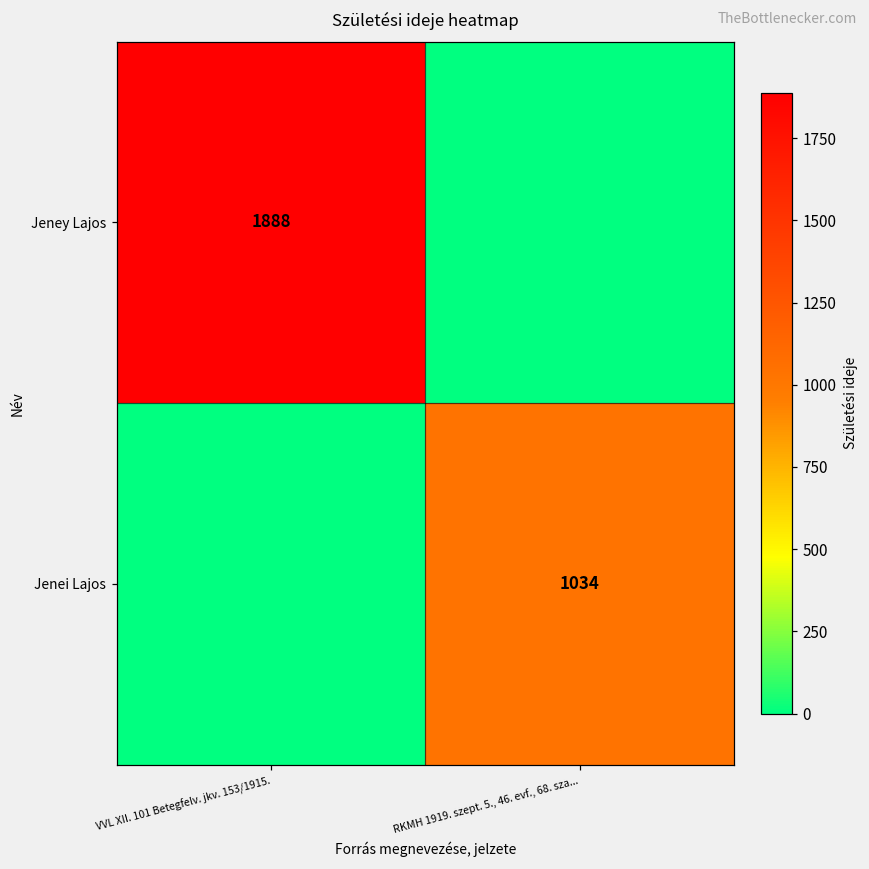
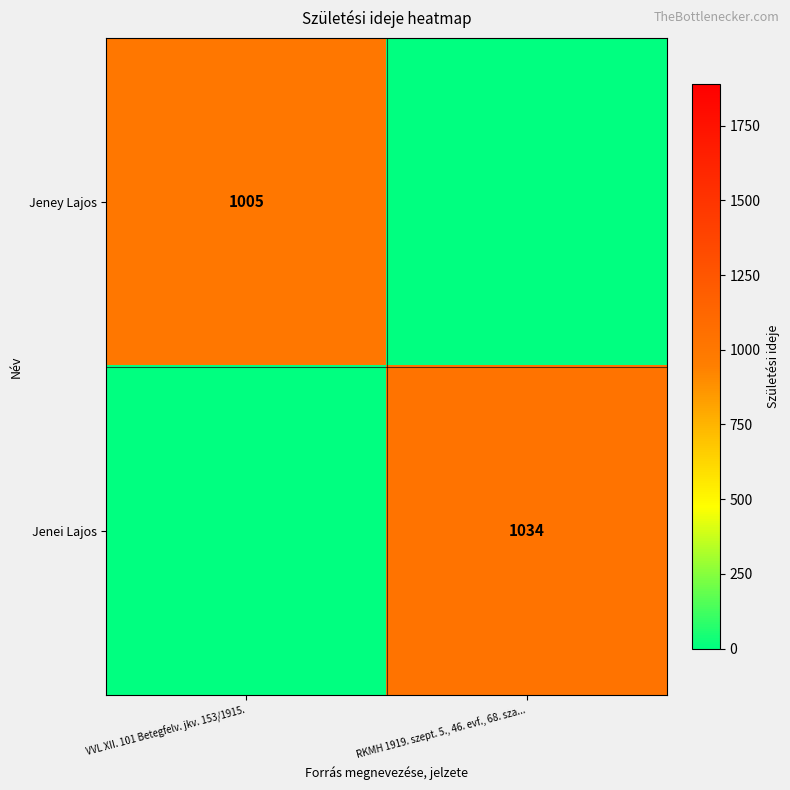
  {
    "Jeney Lajos": {
-     "VVL XII. 101 Betegfelv. jkv. 153/1915.": 1888
+     "VVL XII. 101 Betegfelv. jkv. 153/1915.": 1005
    },
    "Jenei Lajos": {
      "RKMH 1919. szept. 5., 46. evf., 68. sza...": 1034
    }
  }
